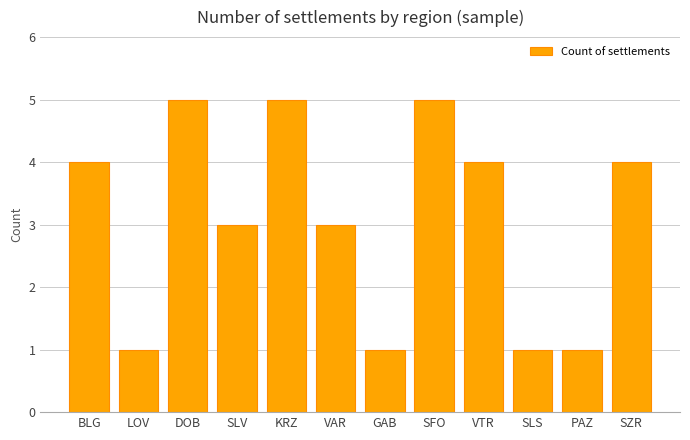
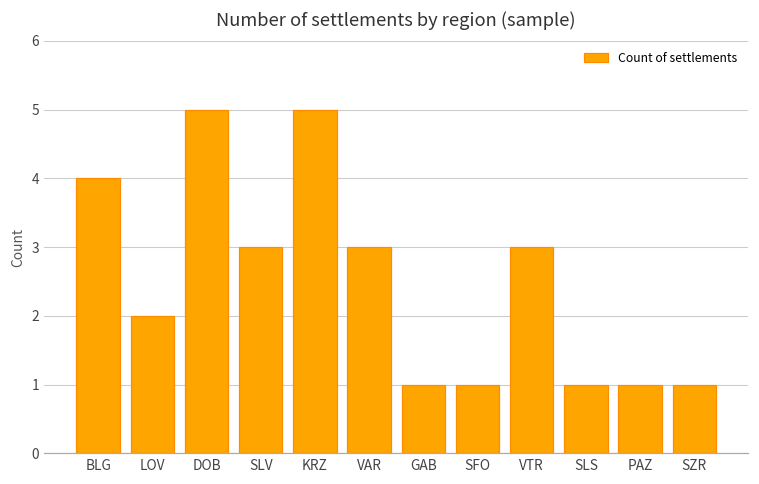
  {
    "BLG": 4,
-   "LOV": 1,
+   "LOV": 2,
    "DOB": 5,
    "SLV": 3,
    "KRZ": 5,
    "VAR": 3,
    "GAB": 1,
-   "SFO": 5,
-   "VTR": 4,
+   "SFO": 1,
+   "VTR": 3,
    "SLS": 1,
    "PAZ": 1,
-   "SZR": 4
+   "SZR": 1
  }
